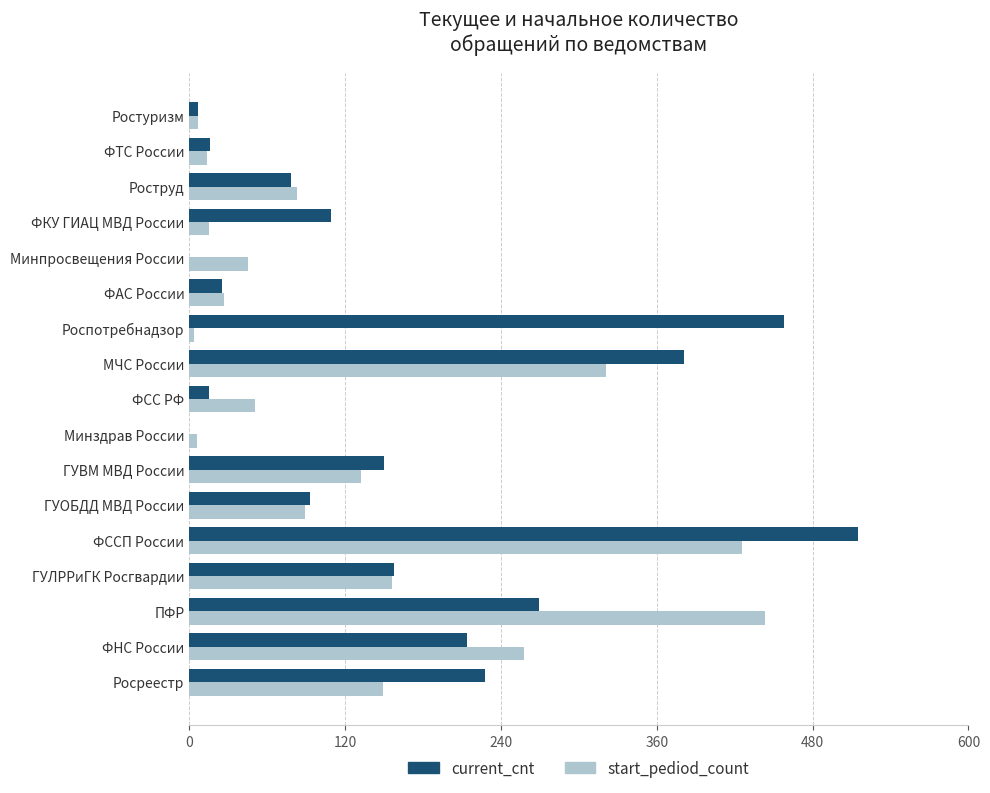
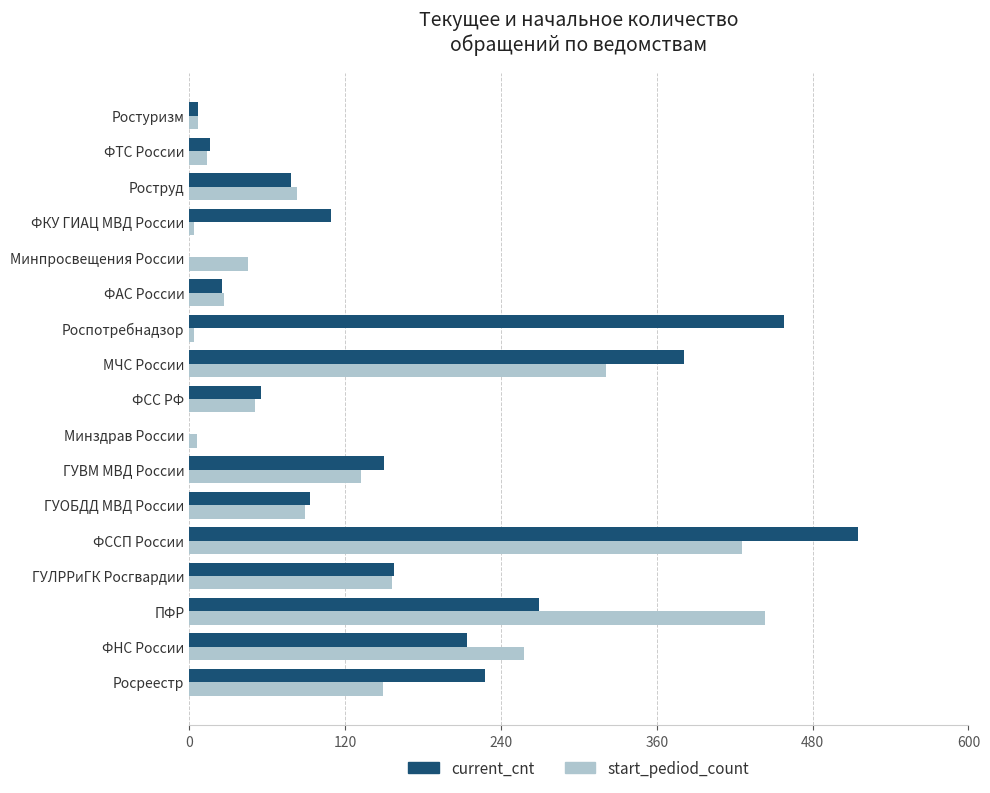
  {
    "current_cnt": {
      "Ростуризм": 7,
      "ФТС России": 16,
      "Роструд": 78,
      "ФКУ ГИАЦ МВД России": 109,
      "Минпросвещения России": 0,
      "ФАС России": 25,
      "Роспотребнадзор": 458,
      "МЧС России": 381,
-     "ФСС РФ": 15,
+     "ФСС РФ": 55,
      "Минздрав России": 0,
      "ГУВМ МВД России": 150,
      "ГУОБДД МВД России": 93,
      "ФССП России": 515,
      "ГУЛРРиГК Росгвардии": 158,
      "ПФР": 269,
      "ФНС России": 214,
      "Росреестр": 228
    },
    "start_pediod_count": {
      "Ростуризм": 7,
      "ФТС России": 14,
      "Роструд": 83,
-     "ФКУ ГИАЦ МВД России": 15,
+     "ФКУ ГИАЦ МВД России": 4,
      "Минпросвещения России": 45,
      "ФАС России": 27,
      "Роспотребнадзор": 4,
      "МЧС России": 321,
      "ФСС РФ": 51,
      "Минздрав России": 6,
      "ГУВМ МВД России": 132,
      "ГУОБДД МВД России": 89,
      "ФССП России": 426,
      "ГУЛРРиГК Росгвардии": 156,
      "ПФР": 443,
      "ФНС России": 258,
      "Росреестр": 149
    }
  }
